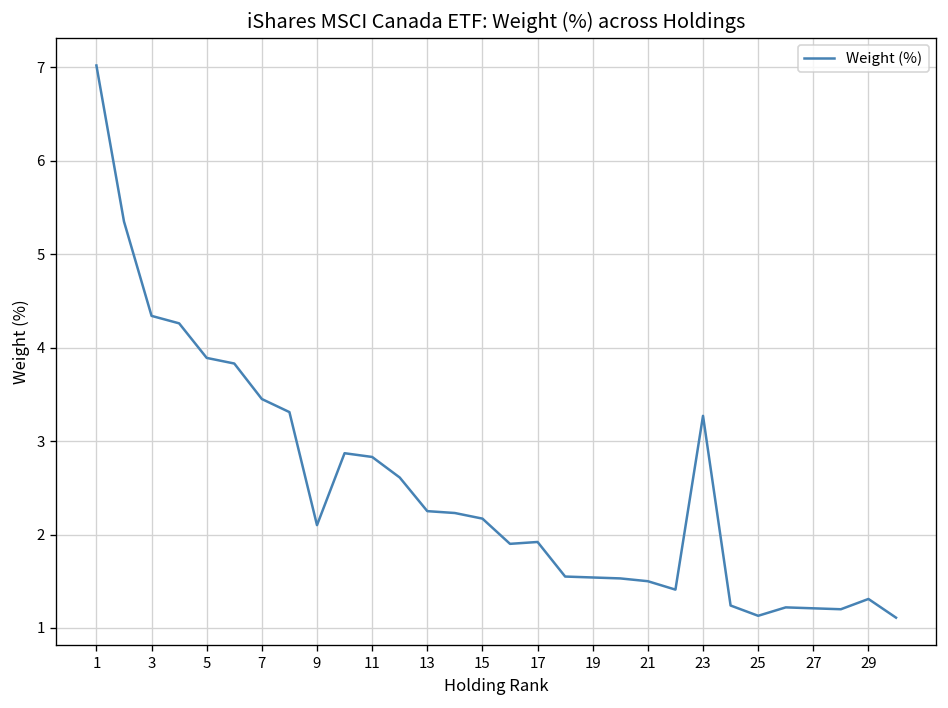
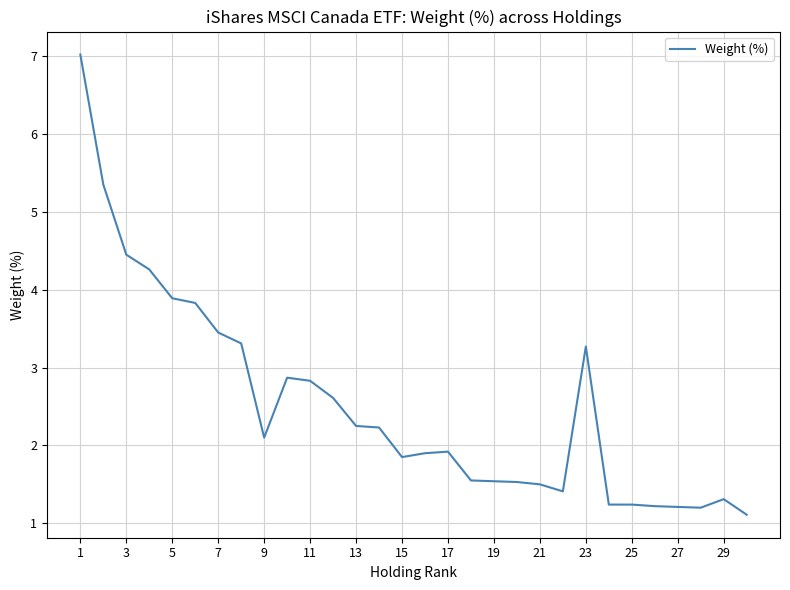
  {
    "1": 7.0,
-   "3": 4.3,
+   "3": 4.5,
    "5": 3.9,
    "7": 3.5,
    "9": 2.1,
    "11": 2.8,
    "13": 2.3,
-   "15": 2.2,
+   "15": 1.9,
    "17": 1.9,
    "19": 1.5,
    "21": 1.5,
    "23": 3.3,
-   "25": 1.1,
+   "25": 1.2,
    "27": 1.2,
    "29": 1.3
  }
